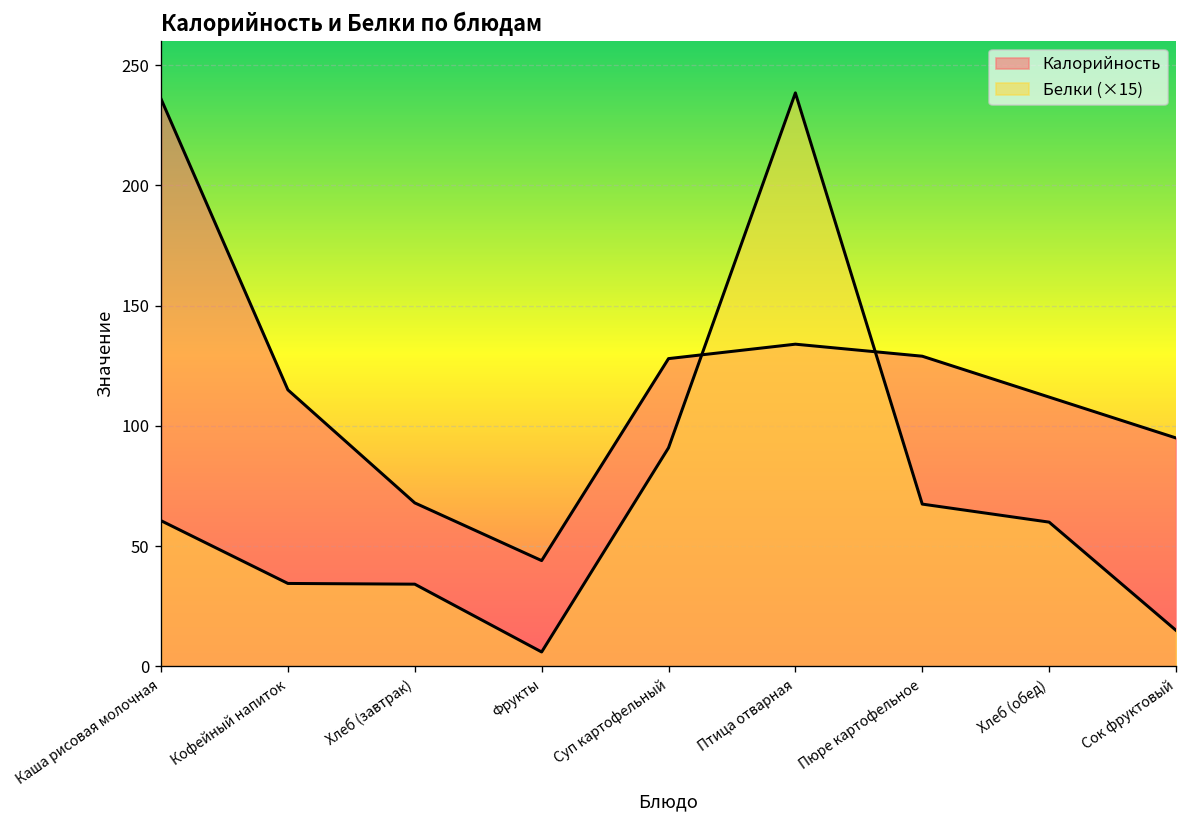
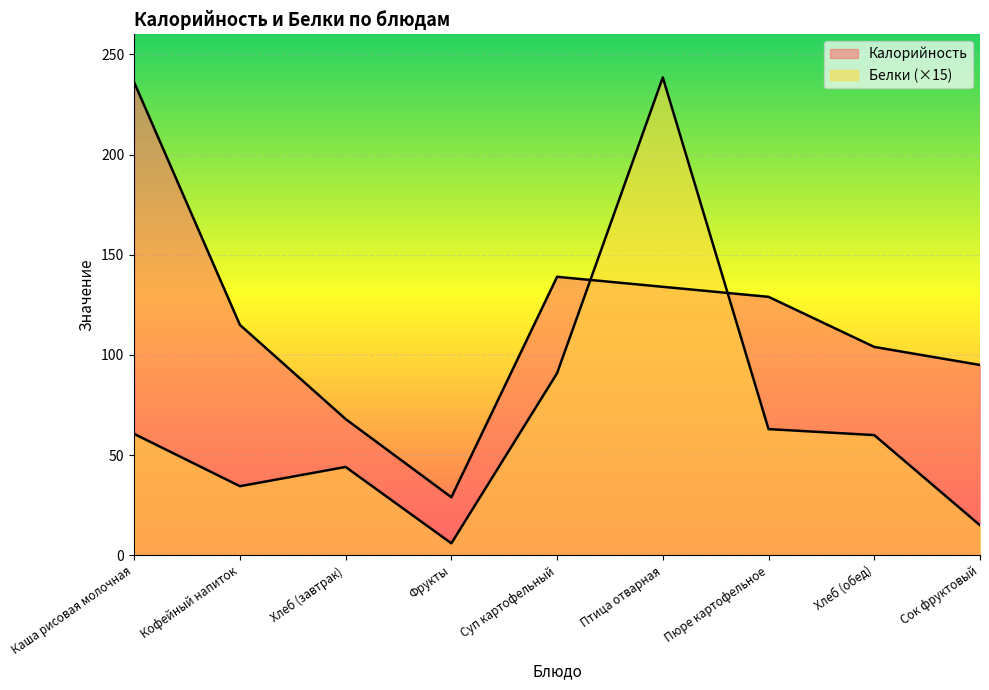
  {
    "Калорийность": {
      "Каша рисовая молочная": 236,
      "Кофейный напиток": 115,
      "Хлеб (завтрак)": 68,
-     "Фрукты": 44,
-     "Суп картофельный": 128,
+     "Фрукты": 29,
+     "Суп картофельный": 139,
      "Птица отварная": 134,
      "Пюре картофельное": 129,
-     "Хлеб (обед)": 112,
+     "Хлеб (обед)": 104,
      "Сок фруктовый": 95
    },
    "Белки (×15)": {
      "Каша рисовая молочная": 61,
      "Кофейный напиток": 35,
-     "Хлеб (завтрак)": 34,
+     "Хлеб (завтрак)": 44,
      "Фрукты": 6,
      "Суп картофельный": 91,
      "Птица отварная": 239,
-     "Пюре картофельное": 68,
+     "Пюре картофельное": 63,
      "Хлеб (обед)": 60,
      "Сок фруктовый": 15
    }
  }
